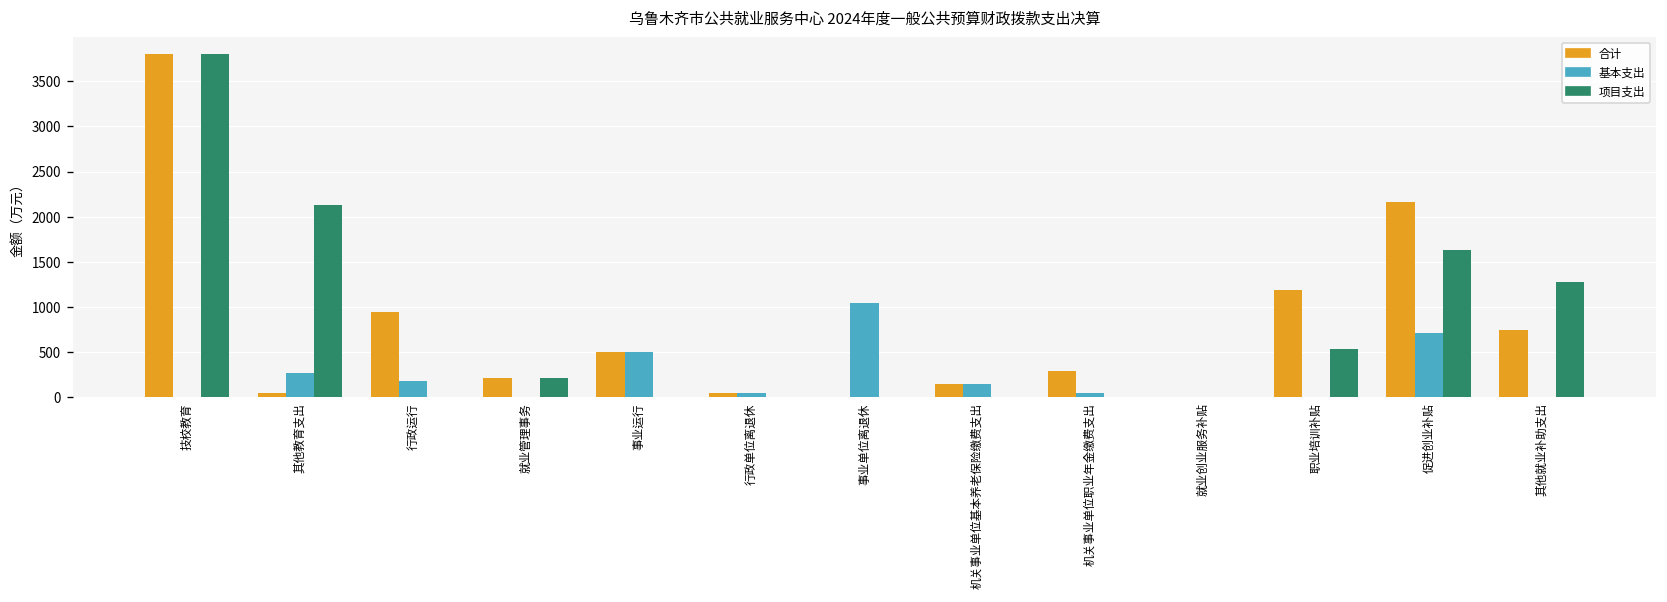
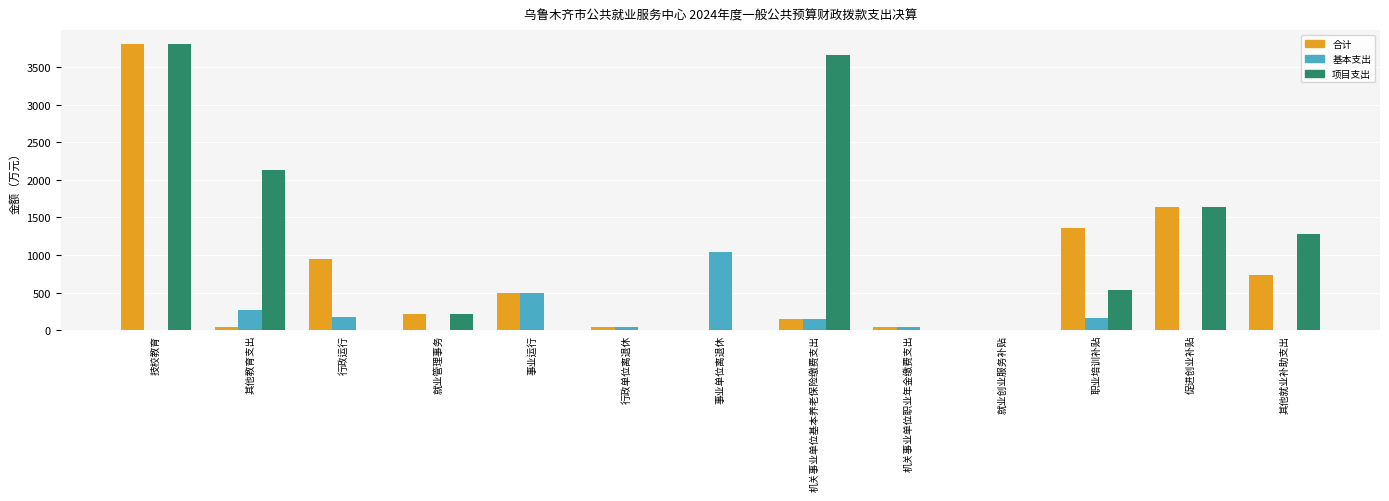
  {
    "合计": {
      "技校教育": 3800,
      "其他教育支出": 0,
      "行政运行": 900,
      "就业管理事务": 200,
      "事业运行": 500,
      "行政单位离退休": 0,
      "机关事业单位基本养老保险缴费支出": 100,
-     "机关事业单位职业年金缴费支出": 300,
-     "职业培训补贴": 1200,
-     "促进创业补贴": 2200,
+     "机关事业单位职业年金缴费支出": 0,
+     "职业培训补贴": 1400,
+     "促进创业补贴": 1600,
      "其他就业补助支出": 700
    },
    "基本支出": {
      "技校教育": 0,
      "其他教育支出": 300,
      "行政运行": 200,
      "就业管理事务": 0,
      "事业运行": 500,
      "行政单位离退休": 0,
      "事业单位离退休": 1000,
      "机关事业单位基本养老保险缴费支出": 100,
      "机关事业单位职业年金缴费支出": 0,
      "就业创业服务补贴": 0,
-     "职业培训补贴": 0,
-     "促进创业补贴": 700,
+     "职业培训补贴": 200,
+     "促进创业补贴": 0,
      "其他就业补助支出": 0
    },
    "项目支出": {
      "技校教育": 3800,
      "其他教育支出": 2100,
      "行政运行": 0,
      "就业管理事务": 200,
      "事业运行": 0,
      "行政单位离退休": 0,
      "事业单位离退休": 0,
-     "机关事业单位基本养老保险缴费支出": 0,
+     "机关事业单位基本养老保险缴费支出": 3700,
      "机关事业单位职业年金缴费支出": 0,
      "职业培训补贴": 500,
      "促进创业补贴": 1600,
      "其他就业补助支出": 1300
    }
  }
